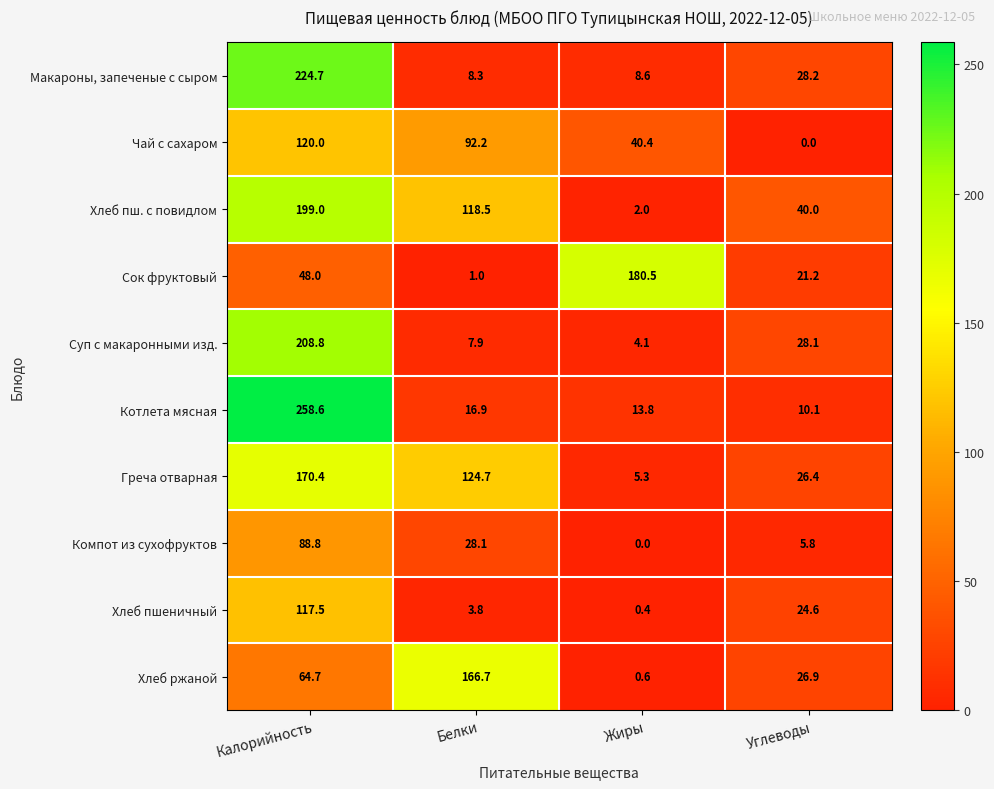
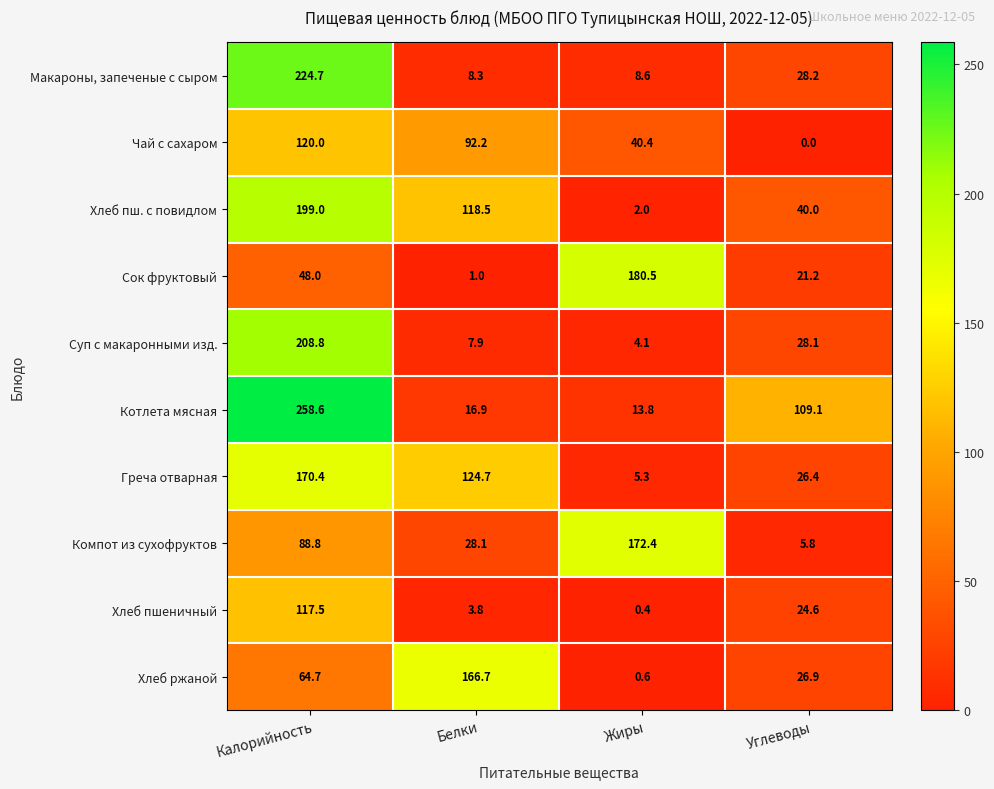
  {
    "Макароны, запеченые с сыром": {
      "Калорийность": 224.7,
      "Белки": 8.3,
      "Жиры": 8.6,
      "Углеводы": 28.2
    },
    "Чай с сахаром": {
      "Калорийность": 120.0,
      "Белки": 92.2,
      "Жиры": 40.4,
      "Углеводы": 0.0
    },
    "Хлеб пш. с повидлом": {
      "Калорийность": 199.0,
      "Белки": 118.5,
      "Жиры": 2.0,
      "Углеводы": 40.0
    },
    "Сок фруктовый": {
      "Калорийность": 48.0,
      "Белки": 1.0,
      "Жиры": 180.5,
      "Углеводы": 21.2
    },
    "Суп с макаронными изд.": {
      "Калорийность": 208.8,
      "Белки": 7.9,
      "Жиры": 4.1,
      "Углеводы": 28.1
    },
    "Котлета мясная": {
      "Калорийность": 258.6,
      "Белки": 16.9,
      "Жиры": 13.8,
-     "Углеводы": 10.1
+     "Углеводы": 109.1
    },
    "Греча отварная": {
      "Калорийность": 170.4,
      "Белки": 124.7,
      "Жиры": 5.3,
      "Углеводы": 26.4
    },
    "Компот из сухофруктов": {
      "Калорийность": 88.8,
      "Белки": 28.1,
-     "Жиры": 0.0,
+     "Жиры": 172.4,
      "Углеводы": 5.8
    },
    "Хлеб пшеничный": {
      "Калорийность": 117.5,
      "Белки": 3.8,
      "Жиры": 0.4,
      "Углеводы": 24.6
    },
    "Хлеб ржаной": {
      "Калорийность": 64.7,
      "Белки": 166.7,
      "Жиры": 0.6,
      "Углеводы": 26.9
    }
  }
